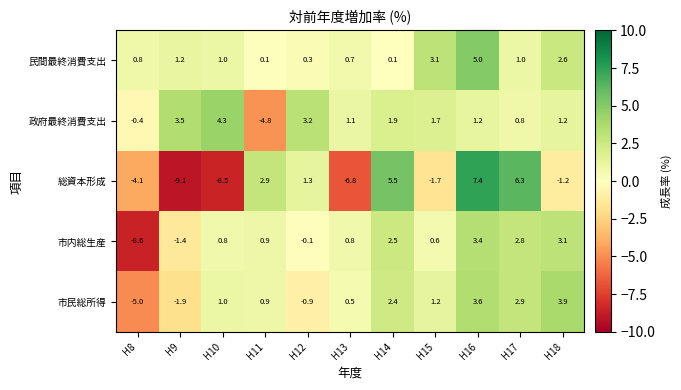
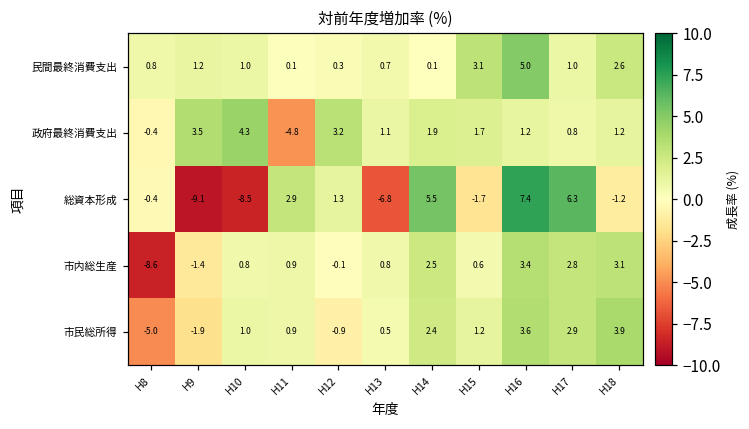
  {
    "民間最終消費支出": {
      "H8": 0.8,
      "H9": 1.2,
      "H10": 1.0,
      "H11": 0.1,
      "H12": 0.3,
      "H13": 0.7,
      "H14": 0.1,
      "H15": 3.1,
      "H16": 5.0,
      "H17": 1.0,
      "H18": 2.6
    },
    "政府最終消費支出": {
      "H8": -0.4,
      "H9": 3.5,
      "H10": 4.3,
      "H11": -4.8,
      "H12": 3.2,
      "H13": 1.1,
      "H14": 1.9,
      "H15": 1.7,
      "H16": 1.2,
      "H17": 0.8,
      "H18": 1.2
    },
    "総資本形成": {
-     "H8": -4.1,
+     "H8": -0.4,
      "H9": -9.1,
      "H10": -8.5,
      "H11": 2.9,
      "H12": 1.3,
      "H13": -6.8,
      "H14": 5.5,
      "H15": -1.7,
      "H16": 7.4,
      "H17": 6.3,
      "H18": -1.2
    },
    "市内総生産": {
      "H8": -8.6,
      "H9": -1.4,
      "H10": 0.8,
      "H11": 0.9,
      "H12": -0.1,
      "H13": 0.8,
      "H14": 2.5,
      "H15": 0.6,
      "H16": 3.4,
      "H17": 2.8,
      "H18": 3.1
    },
    "市民総所得": {
      "H8": -5.0,
      "H9": -1.9,
      "H10": 1.0,
      "H11": 0.9,
      "H12": -0.9,
      "H13": 0.5,
      "H14": 2.4,
      "H15": 1.2,
      "H16": 3.6,
      "H17": 2.9,
      "H18": 3.9
    }
  }
